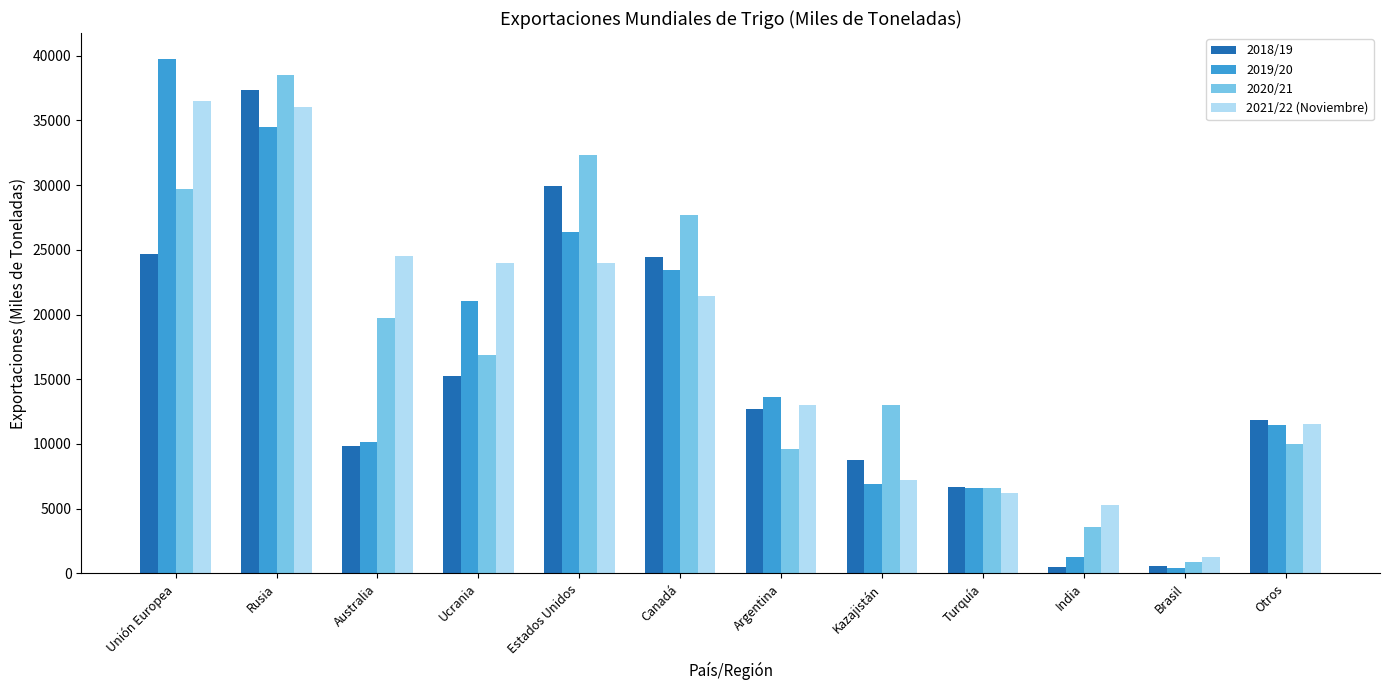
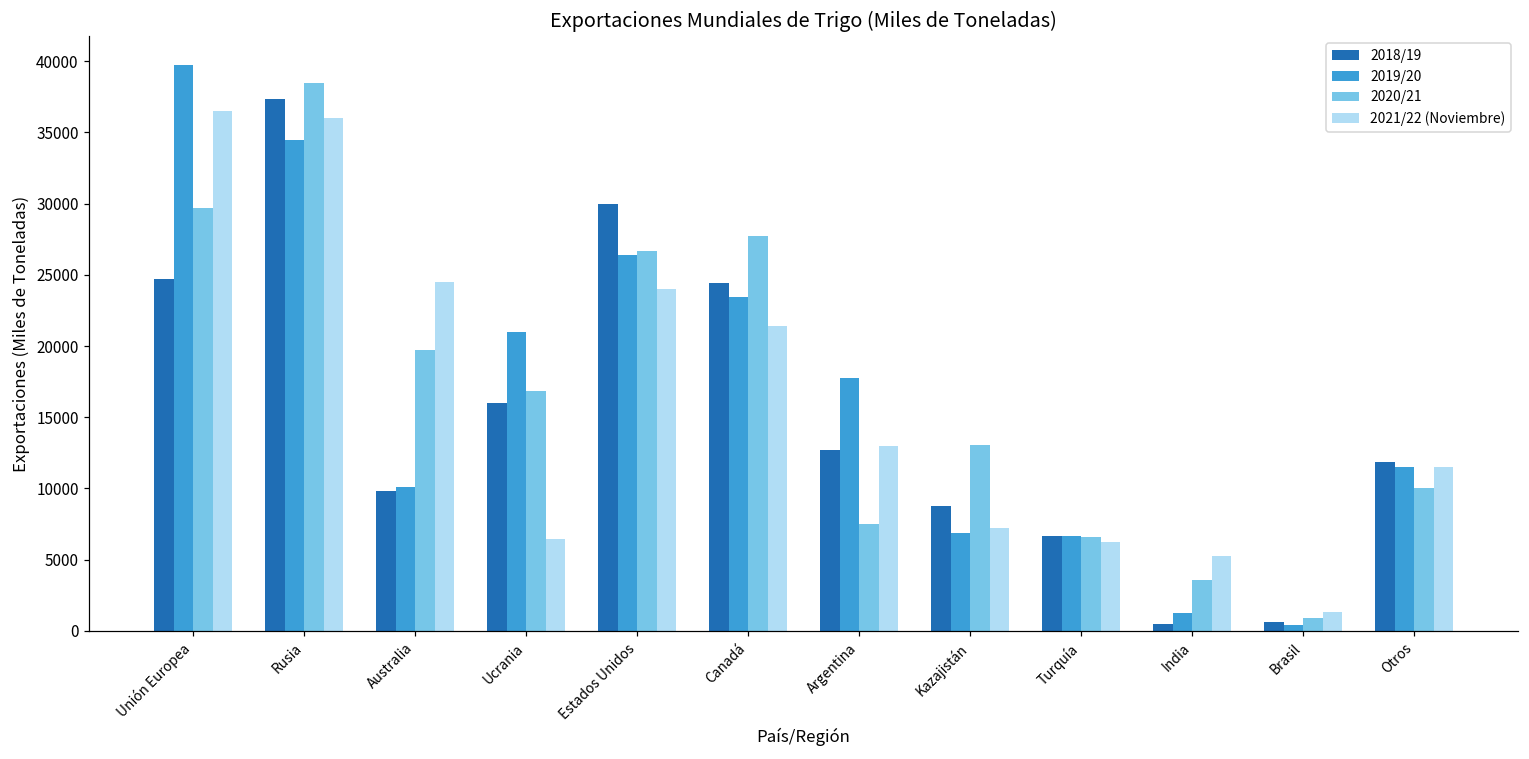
  {
    "2018/19": {
      "Unión Europea": 24700,
      "Rusia": 37400,
      "Australia": 9800,
-     "Ucrania": 15300,
+     "Ucrania": 16000,
      "Estados Unidos": 30000,
      "Canadá": 24500,
      "Argentina": 12700,
      "Kazajistán": 8800,
      "Turquía": 6700,
      "India": 500,
      "Brasil": 600,
      "Otros": 11800
    },
    "2019/20": {
      "Unión Europea": 39800,
      "Rusia": 34500,
      "Australia": 10100,
      "Ucrania": 21000,
      "Estados Unidos": 26400,
      "Canadá": 23500,
-     "Argentina": 13600,
+     "Argentina": 17700,
      "Kazajistán": 6900,
      "Turquía": 6600,
      "India": 1300,
      "Brasil": 400,
      "Otros": 11500
    },
    "2020/21": {
      "Unión Europea": 29700,
      "Rusia": 38500,
      "Australia": 19700,
      "Ucrania": 16900,
-     "Estados Unidos": 32300,
+     "Estados Unidos": 26700,
      "Canadá": 27700,
-     "Argentina": 9600,
+     "Argentina": 7500,
      "Kazajistán": 13100,
      "Turquía": 6600,
      "India": 3600,
      "Brasil": 900,
      "Otros": 10000
    },
    "2021/22 (Noviembre)": {
      "Unión Europea": 36500,
      "Rusia": 36000,
      "Australia": 24500,
-     "Ucrania": 24000,
+     "Ucrania": 6400,
      "Estados Unidos": 24000,
      "Canadá": 21400,
      "Argentina": 13000,
      "Kazajistán": 7200,
      "Turquía": 6300,
      "India": 5300,
      "Brasil": 1300,
      "Otros": 11500
    }
  }
